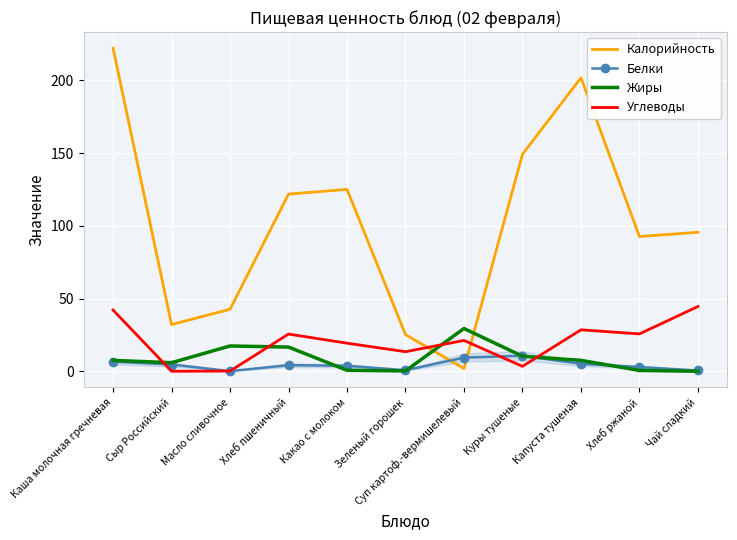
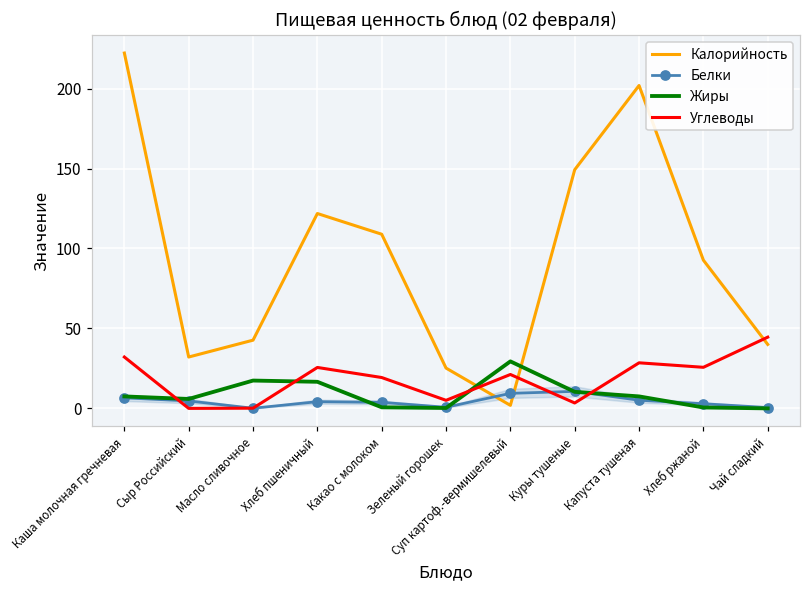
  {
    "Калорийность": {
      "Каша молочная гречневая": 222,
      "Сыр Российский": 32,
      "Масло сливочное": 43,
      "Хлеб пшеничный": 122,
-     "Какао с молоком": 125,
+     "Какао с молоком": 109,
      "Зеленый горошек": 25,
      "Суп картоф.-вермишелевый": 2,
      "Куры тушеные": 149,
      "Капуста тушеная": 202,
      "Хлеб ржаной": 93,
-     "Чай сладкий": 96
+     "Чай сладкий": 40
    },
    "Жиры": {
      "Масло сливочное": 17,
      "Хлеб пшеничный": 17,
      "Какао с молоком": 1,
      "Суп картоф.-вермишелевый": 29,
      "Хлеб ржаной": 1
    },
    "Углеводы": {
-     "Каша молочная гречневая": 42,
+     "Каша молочная гречневая": 32,
      "Сыр Российский": 0,
      "Хлеб пшеничный": 26,
      "Какао с молоком": 19,
-     "Зеленый горошек": 13,
+     "Зеленый горошек": 5,
      "Суп картоф.-вермишелевый": 21,
      "Куры тушеные": 3,
      "Капуста тушеная": 29,
      "Хлеб ржаной": 26,
      "Чай сладкий": 45
    }
  }
